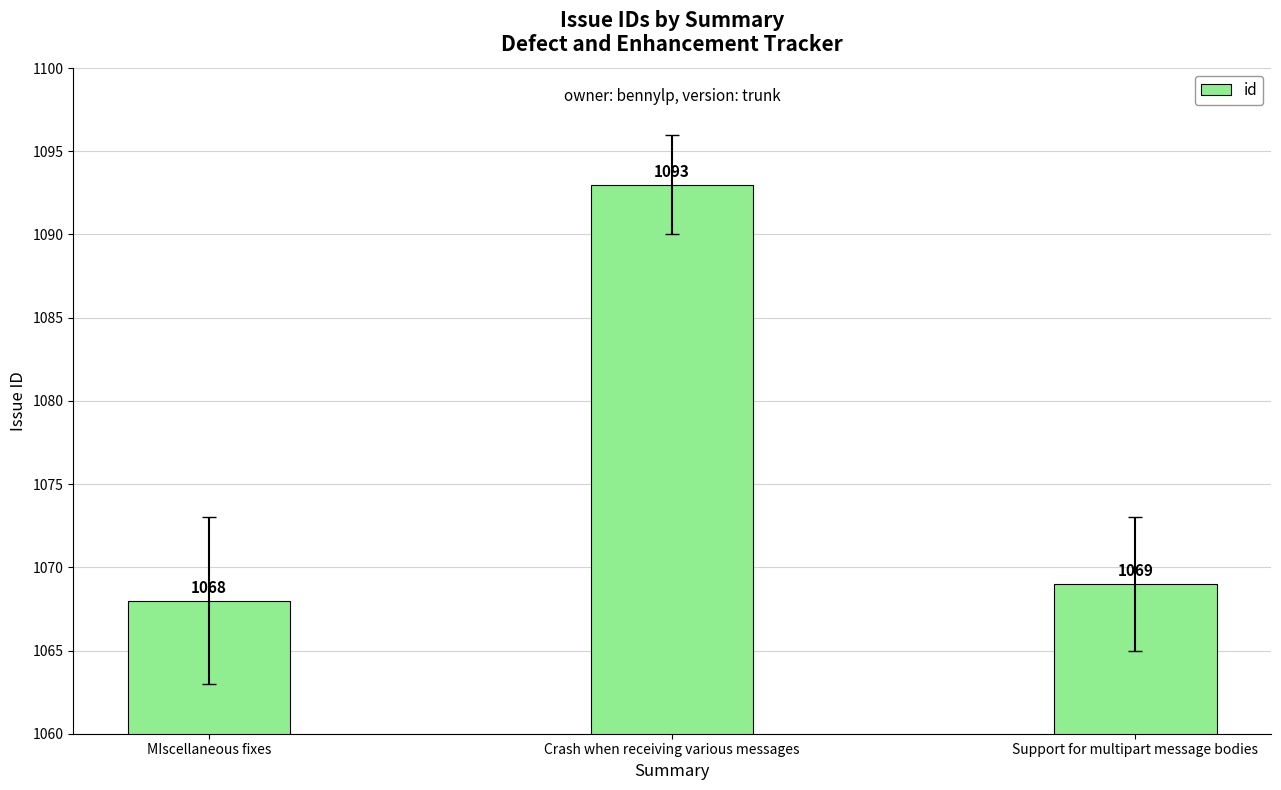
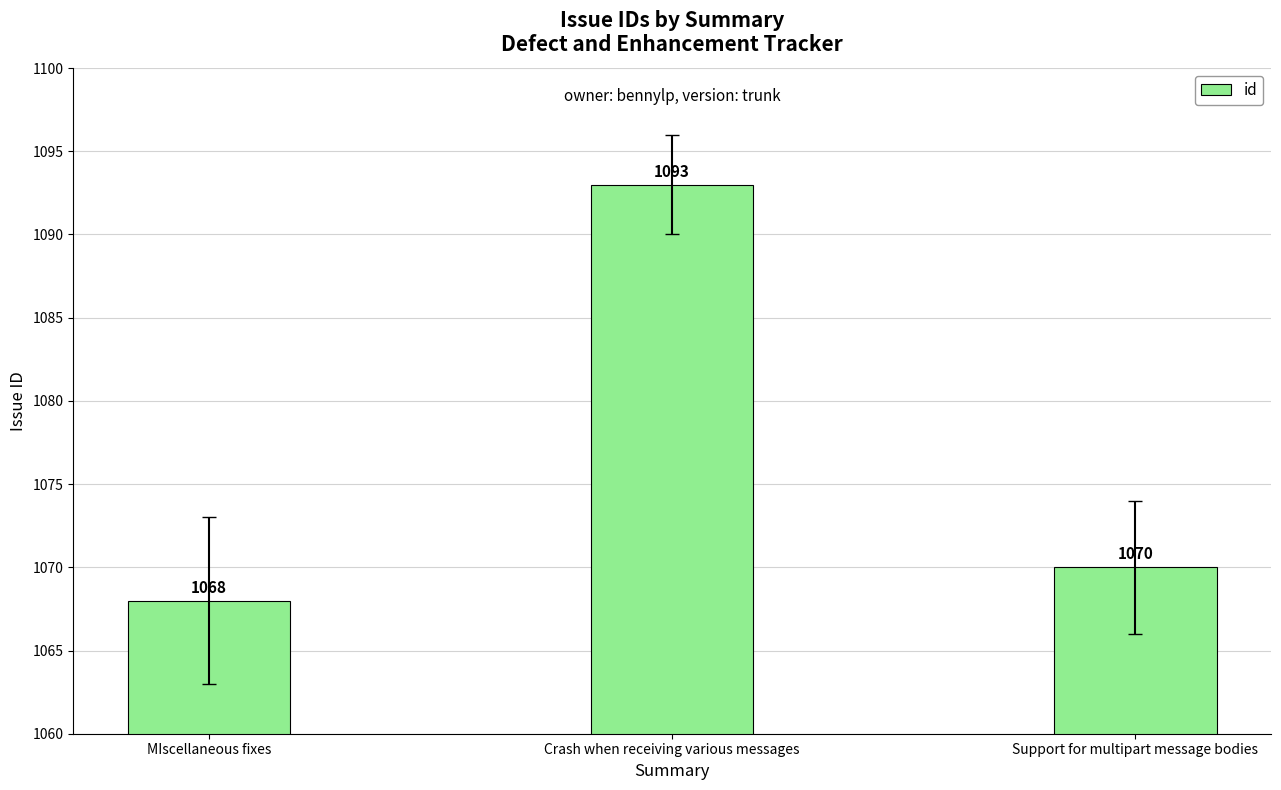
  {
    "id": {
      "MIscellaneous fixes": 1068,
      "Crash when receiving various messages": 1093,
-     "Support for multipart message bodies": 1069
+     "Support for multipart message bodies": 1070
    }
  }
